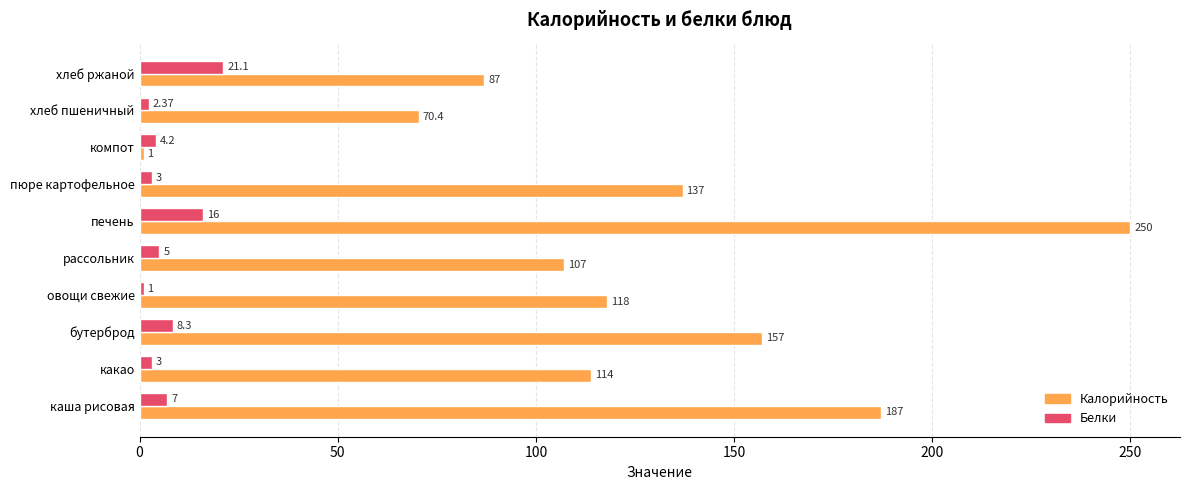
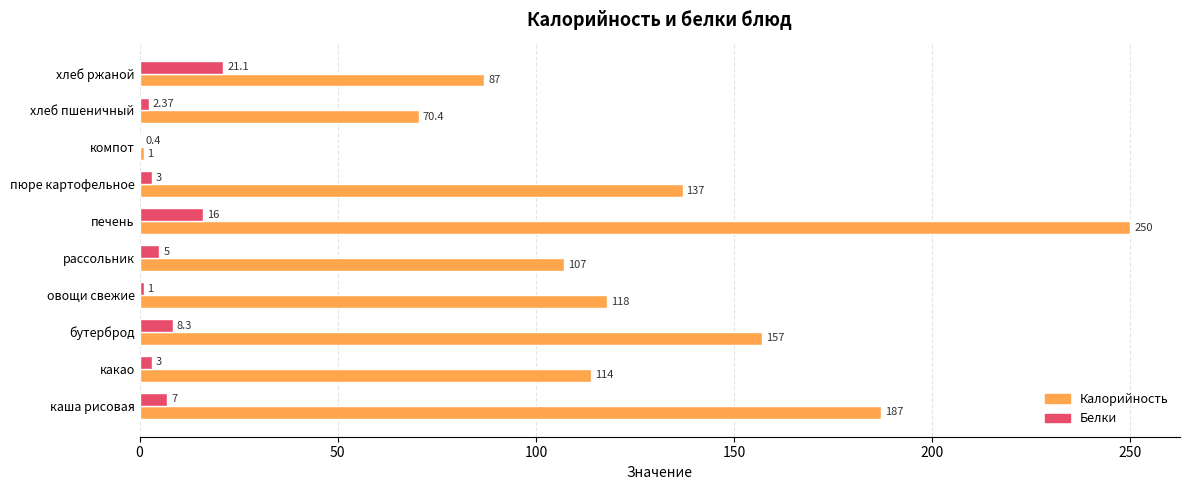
  {
    "Калорийность": {
      "хлеб ржаной": 87,
      "хлеб пшеничный": 70.4,
      "компот": 1,
      "пюре картофельное": 137,
      "печень": 250,
      "рассольник": 107,
      "овощи свежие": 118,
      "бутерброд": 157,
      "какао": 114,
      "каша рисовая": 187
    },
    "Белки": {
      "хлеб ржаной": 21.1,
      "хлеб пшеничный": 2.37,
-     "компот": 4.2,
+     "компот": 0.4,
      "пюре картофельное": 3,
      "печень": 16,
      "рассольник": 5,
      "овощи свежие": 1,
      "бутерброд": 8.3,
      "какао": 3,
      "каша рисовая": 7
    }
  }
